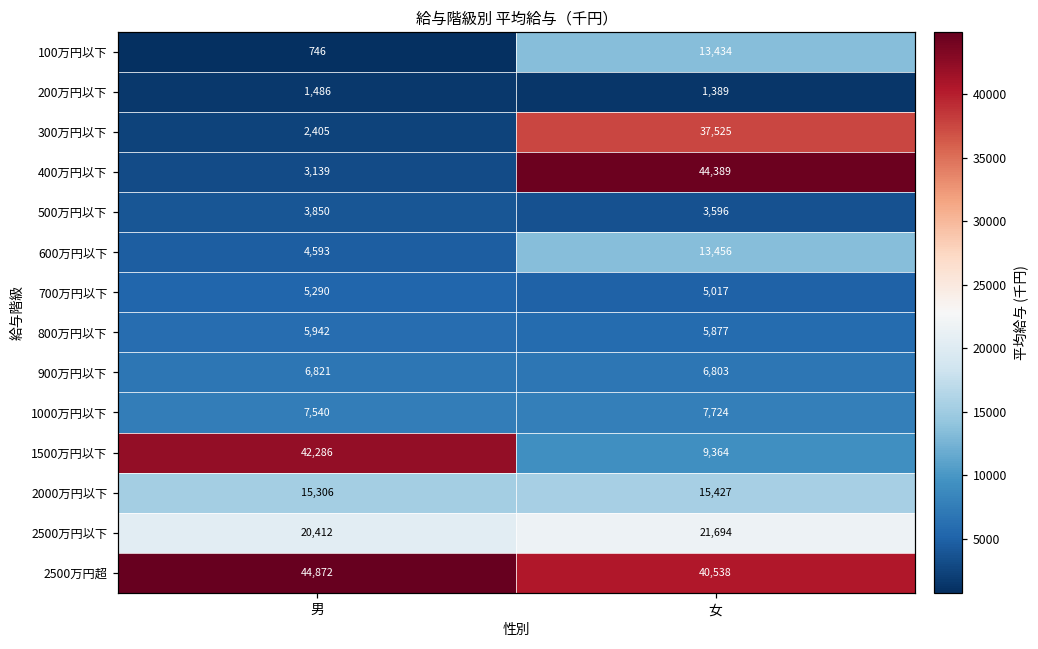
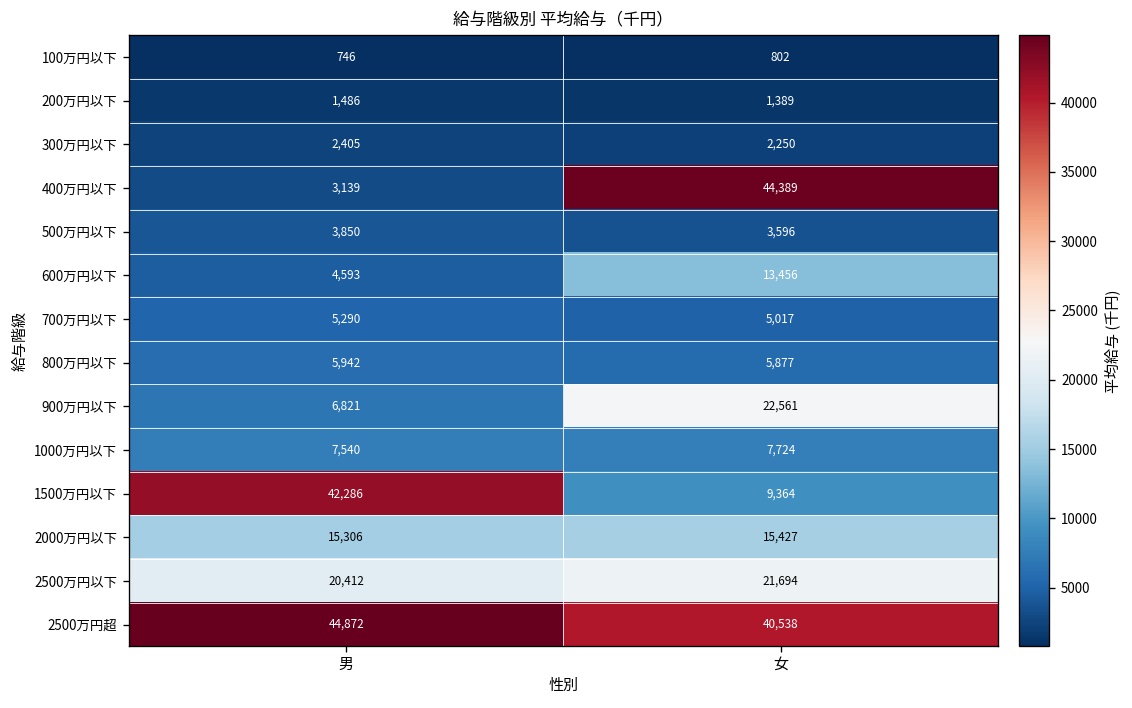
  {
    "100万円以下": {
      "男": "746",
-     "女": "13,434"
+     "女": "802"
    },
    "200万円以下": {
      "男": "1,486",
      "女": "1,389"
    },
    "300万円以下": {
      "男": "2,405",
-     "女": "37,525"
+     "女": "2,250"
    },
    "400万円以下": {
      "男": "3,139",
      "女": "44,389"
    },
    "500万円以下": {
      "男": "3,850",
      "女": "3,596"
    },
    "600万円以下": {
      "男": "4,593",
      "女": "13,456"
    },
    "700万円以下": {
      "男": "5,290",
      "女": "5,017"
    },
    "800万円以下": {
      "男": "5,942",
      "女": "5,877"
    },
    "900万円以下": {
      "男": "6,821",
-     "女": "6,803"
+     "女": "22,561"
    },
    "1000万円以下": {
      "男": "7,540",
      "女": "7,724"
    },
    "1500万円以下": {
      "男": "42,286",
      "女": "9,364"
    },
    "2000万円以下": {
      "男": "15,306",
      "女": "15,427"
    },
    "2500万円以下": {
      "男": "20,412",
      "女": "21,694"
    },
    "2500万円超": {
      "男": "44,872",
      "女": "40,538"
    }
  }
